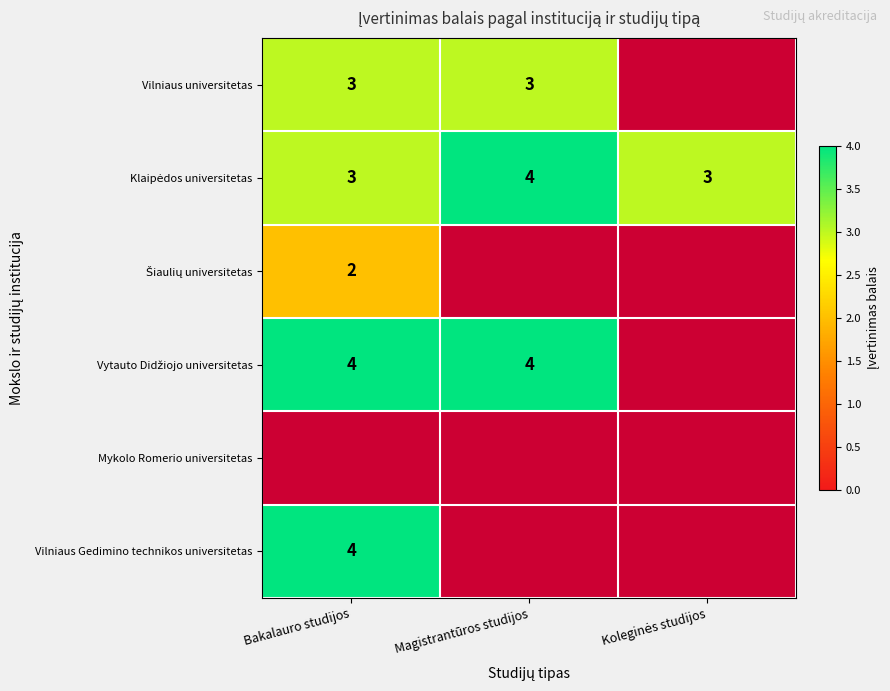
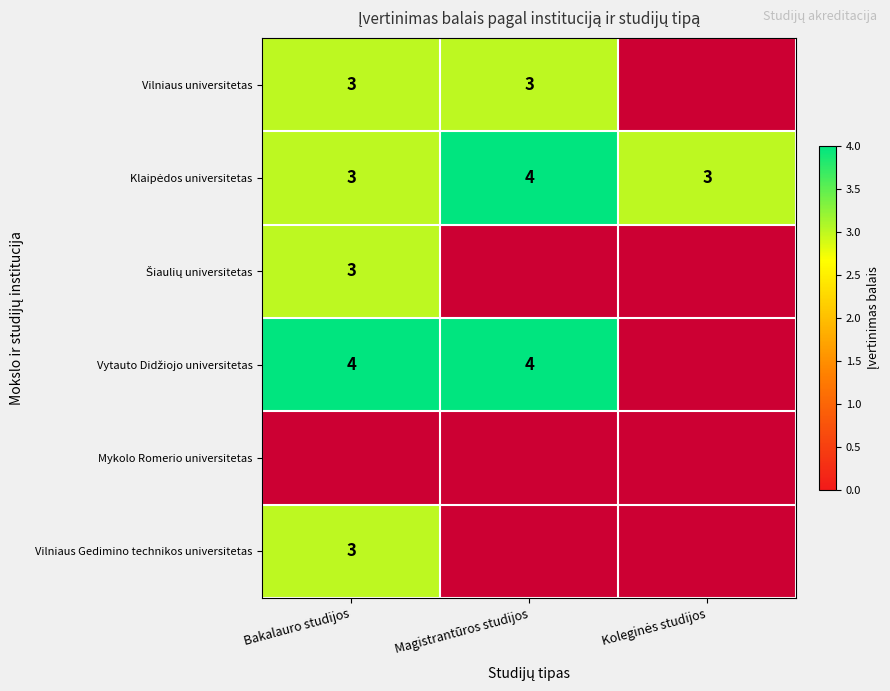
  {
    "Vilniaus universitetas": {
      "Bakalauro studijos": 3,
      "Magistrantūros studijos": 3
    },
    "Klaipėdos universitetas": {
      "Bakalauro studijos": 3,
      "Magistrantūros studijos": 4,
      "Koleginės studijos": 3
    },
    "Šiaulių universitetas": {
-     "Bakalauro studijos": 2
+     "Bakalauro studijos": 3
    },
    "Vytauto Didžiojo universitetas": {
      "Bakalauro studijos": 4,
      "Magistrantūros studijos": 4
    },
    "Vilniaus Gedimino technikos universitetas": {
-     "Bakalauro studijos": 4
+     "Bakalauro studijos": 3
    }
  }
